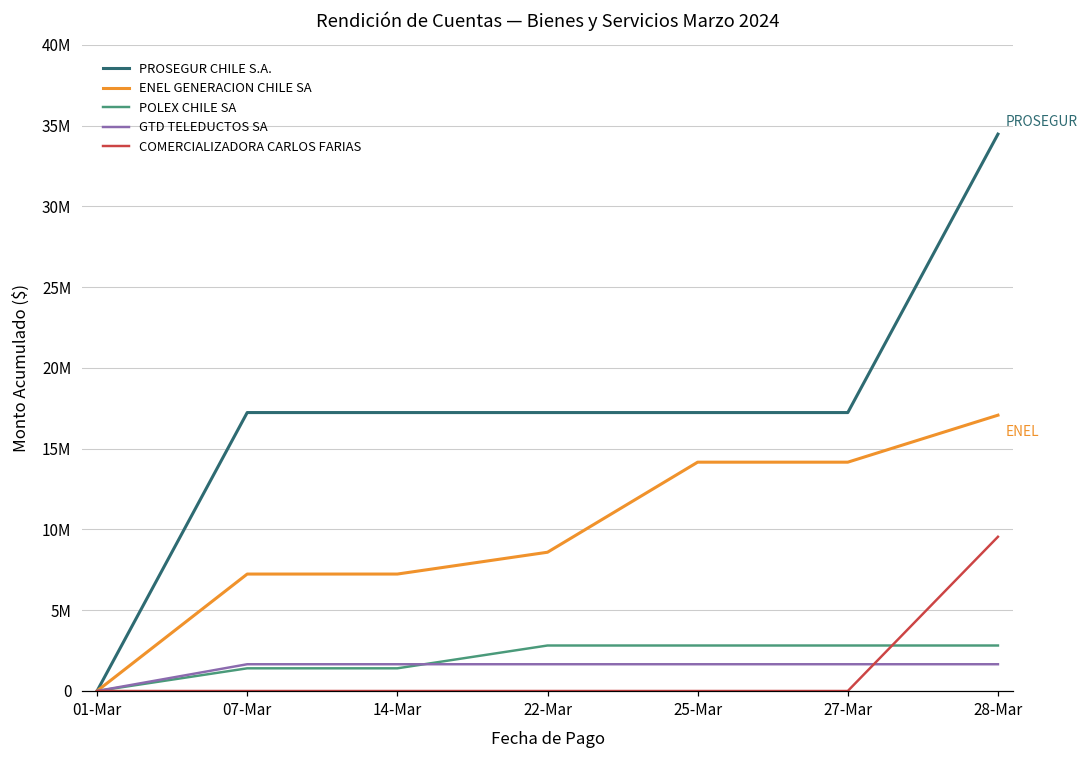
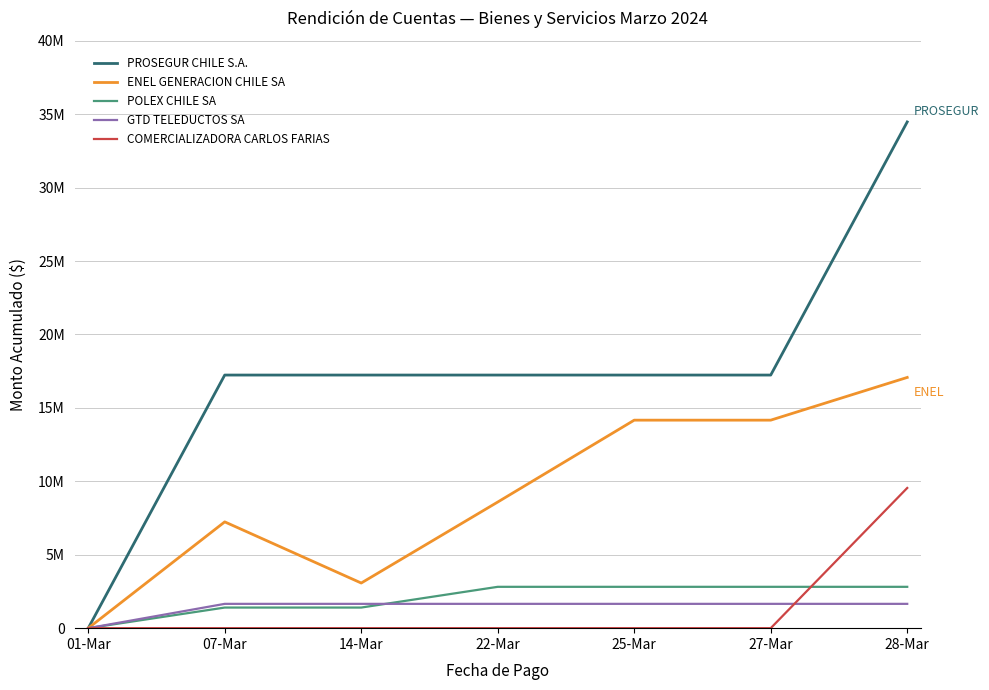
  {
    "ENEL GENERACION CHILE SA": {
      "07-Mar": 7200000,
-     "14-Mar": 7200000,
+     "14-Mar": 3100000,
      "22-Mar": 8600000,
      "25-Mar": 14200000,
      "27-Mar": 14200000,
      "28-Mar": 17100000
    },
    "GTD TELEDUCTOS SA": {
      "07-Mar": 1700000,
      "14-Mar": 1700000,
      "22-Mar": 1700000,
      "25-Mar": 1700000,
      "27-Mar": 1700000,
      "28-Mar": 1700000
    },
    "COMERCIALIZADORA CARLOS FARIAS": {
      "07-Mar": 0,
      "14-Mar": 0,
      "22-Mar": 0,
      "25-Mar": 0,
      "27-Mar": 0,
      "28-Mar": 9500000
    }
  }
